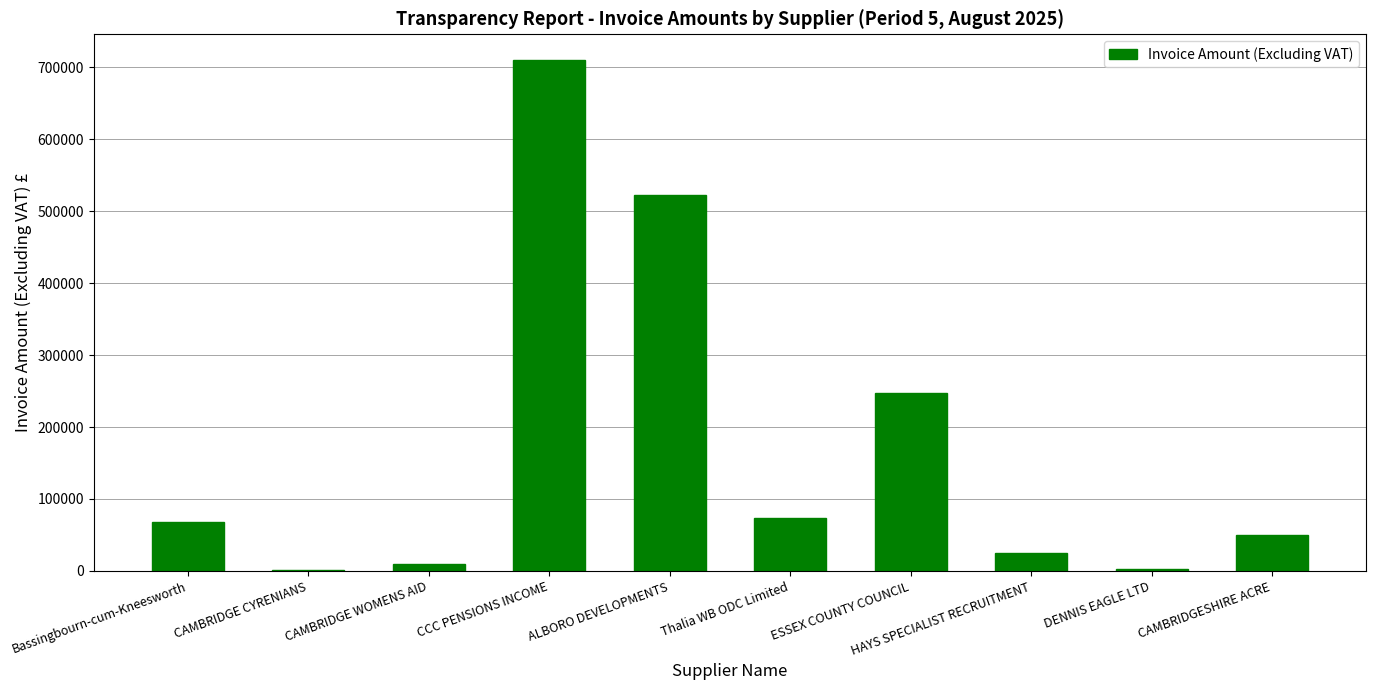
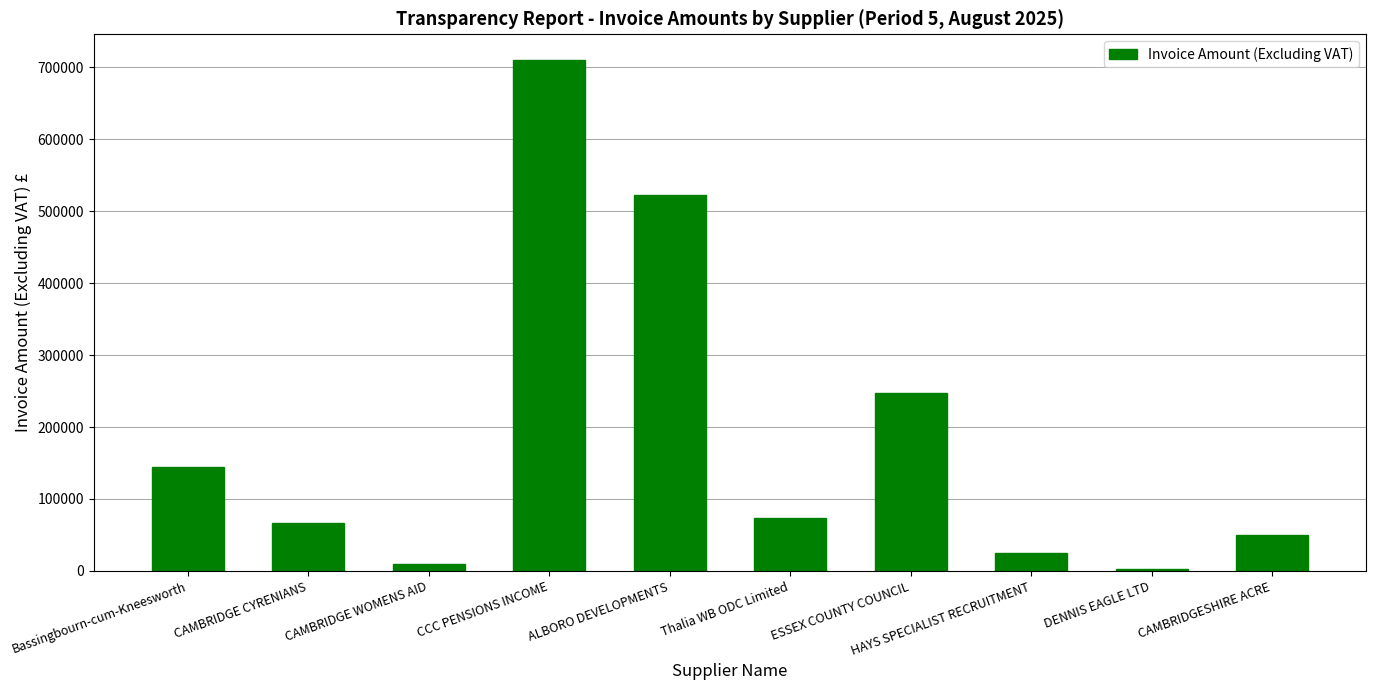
  {
-   "Bassingbourn-cum-Kneesworth": 70000,
-   "CAMBRIDGE CYRENIANS": 0,
+   "Bassingbourn-cum-Kneesworth": 140000,
+   "CAMBRIDGE CYRENIANS": 70000,
    "CAMBRIDGE WOMENS AID": 10000,
    "CCC PENSIONS INCOME": 710000,
    "ALBORO DEVELOPMENTS": 520000,
    "Thalia WB ODC Limited": 70000,
    "ESSEX COUNTY COUNCIL": 250000,
    "HAYS SPECIALIST RECRUITMENT": 30000,
    "CAMBRIDGESHIRE ACRE": 50000
  }
